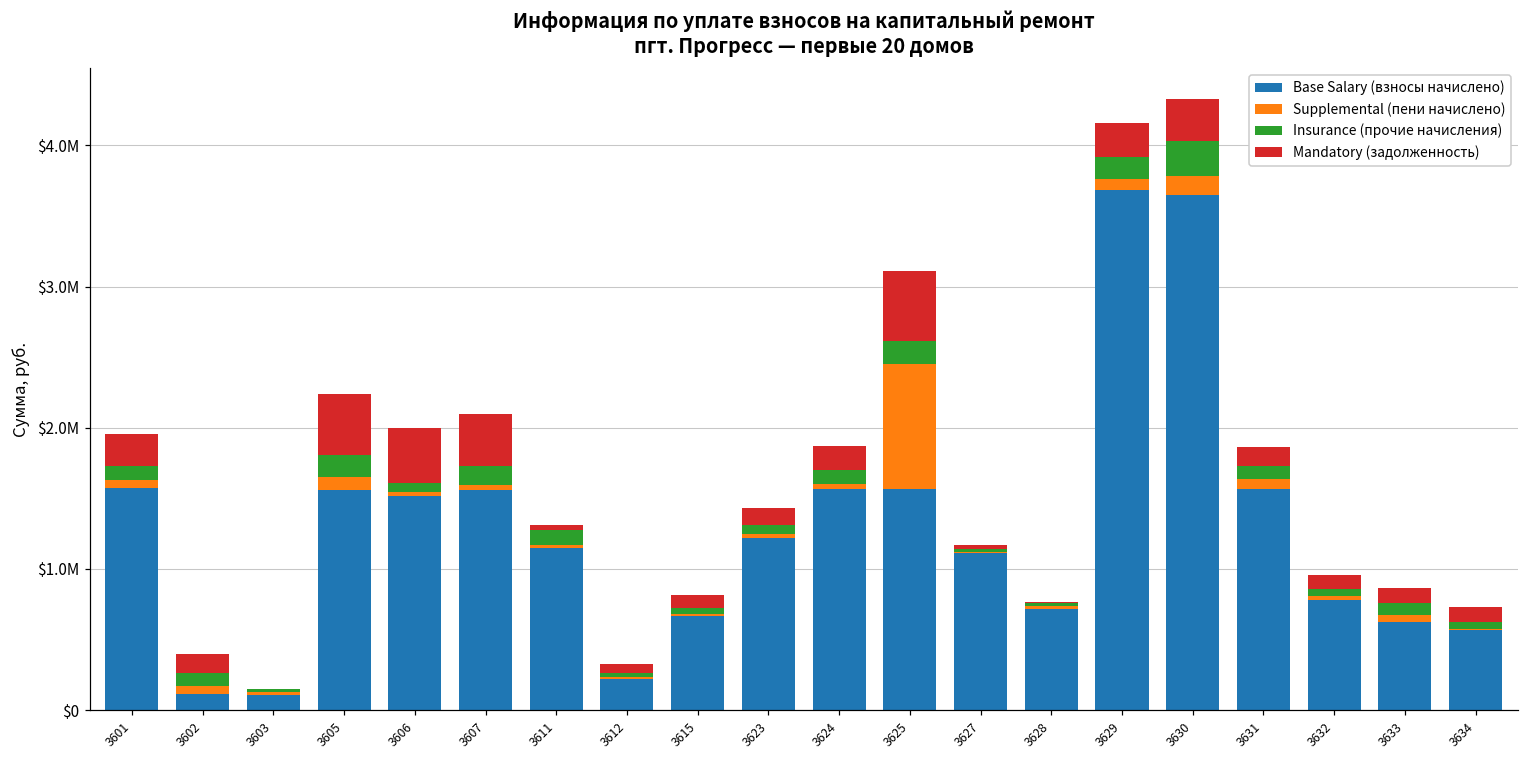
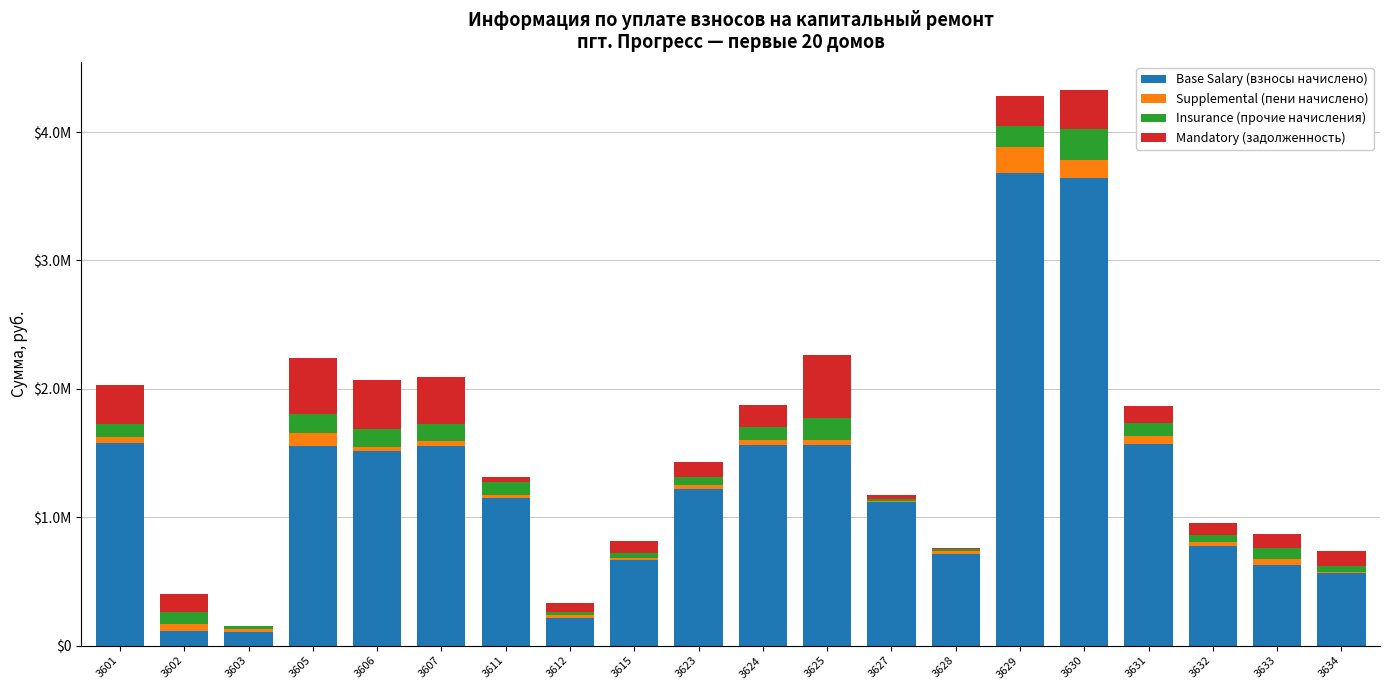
  {
    "Base Salary (взносы начислено)": {
      "3601": "$1570000",
      "3602": "$120000",
      "3603": "$110000",
      "3605": "$1560000",
      "3606": "$1520000",
      "3607": "$1560000",
      "3611": "$1150000",
      "3612": "$220000",
      "3615": "$670000",
      "3623": "$1220000",
      "3624": "$1570000",
      "3625": "$1560000",
      "3627": "$1120000",
      "3628": "$710000",
      "3629": "$3680000",
      "3630": "$3640000",
      "3631": "$1570000",
      "3632": "$780000",
      "3633": "$630000",
      "3634": "$570000"
    },
    "Supplemental (пени начислено)": {
      "3601": "$50000",
      "3602": "$50000",
      "3603": "$20000",
      "3605": "$100000",
      "3606": "$30000",
      "3607": "$40000",
      "3611": "$20000",
      "3623": "$30000",
      "3624": "$30000",
-     "3625": "$880000",
+     "3625": "$40000",
      "3628": "$20000",
-     "3629": "$80000",
+     "3629": "$200000",
      "3630": "$140000",
      "3631": "$70000",
      "3632": "$30000",
      "3633": "$50000"
    },
    "Insurance (прочие начисления)": {
      "3601": "$100000",
      "3602": "$90000",
      "3603": "$20000",
      "3605": "$150000",
-     "3606": "$60000",
+     "3606": "$140000",
      "3607": "$130000",
      "3611": "$110000",
      "3612": "$30000",
      "3615": "$40000",
      "3623": "$60000",
      "3624": "$100000",
      "3625": "$170000",
      "3628": "$20000",
      "3629": "$160000",
      "3630": "$250000",
      "3631": "$100000",
      "3632": "$50000",
      "3633": "$90000",
      "3634": "$40000"
    },
    "Mandatory (задолженность)": {
-     "3601": "$230000",
+     "3601": "$300000",
      "3602": "$140000",
      "3603": "$0",
      "3605": "$430000",
      "3606": "$380000",
      "3607": "$370000",
      "3611": "$40000",
      "3612": "$70000",
      "3615": "$90000",
      "3623": "$120000",
      "3624": "$170000",
      "3625": "$500000",
      "3627": "$30000",
      "3629": "$240000",
      "3630": "$300000",
      "3631": "$130000",
      "3632": "$90000",
      "3633": "$110000",
      "3634": "$110000"
    }
  }
